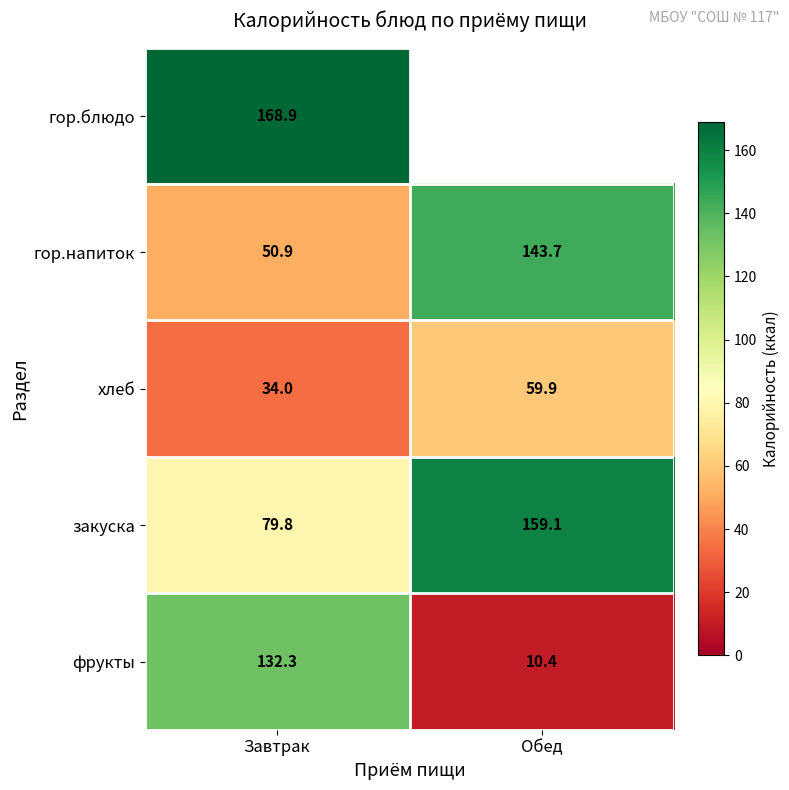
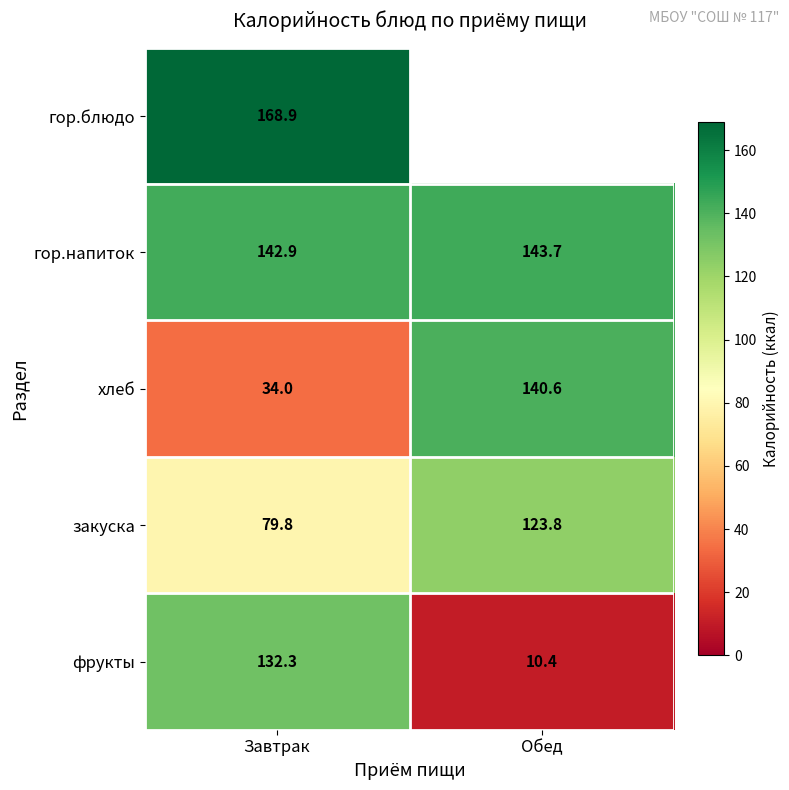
  {
    "гор.блюдо": {
      "Завтрак": 168.9
    },
    "гор.напиток": {
-     "Завтрак": 50.9,
+     "Завтрак": 142.9,
      "Обед": 143.7
    },
    "хлеб": {
      "Завтрак": 34.0,
-     "Обед": 59.9
+     "Обед": 140.6
    },
    "закуска": {
      "Завтрак": 79.8,
-     "Обед": 159.1
+     "Обед": 123.8
    },
    "фрукты": {
      "Завтрак": 132.3,
      "Обед": 10.4
    }
  }
